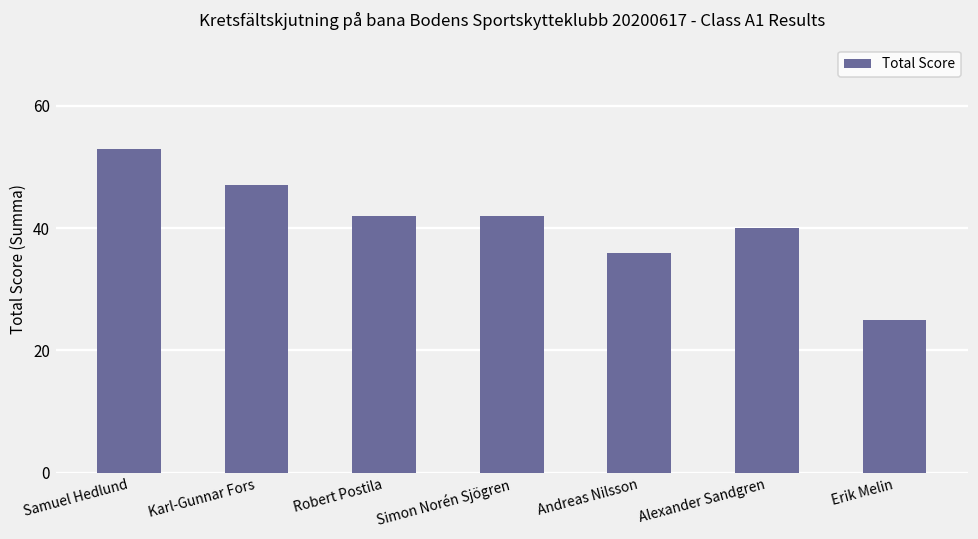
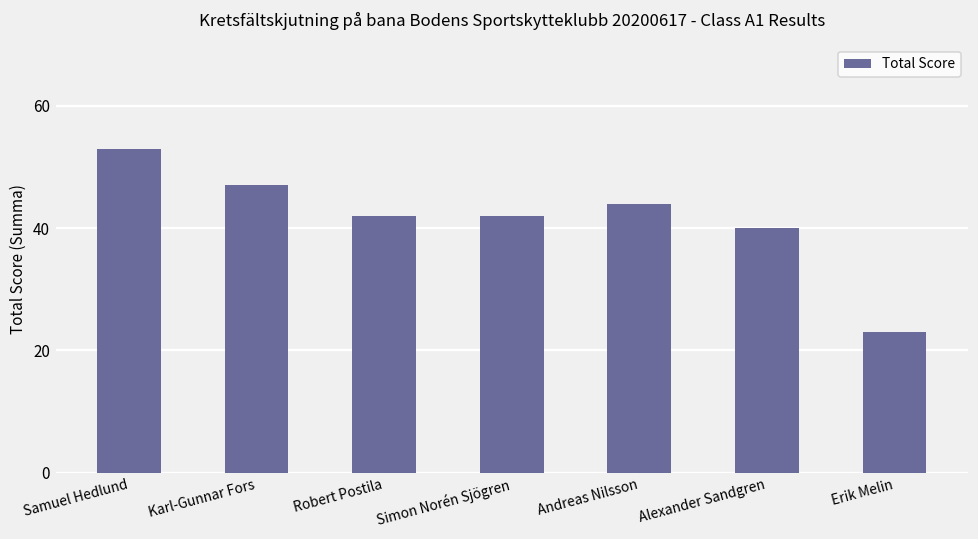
  {
    "Samuel Hedlund": 53,
    "Karl-Gunnar Fors": 47,
    "Robert Postila": 42,
    "Simon Norén Sjögren": 42,
-   "Andreas Nilsson": 36,
+   "Andreas Nilsson": 44,
    "Alexander Sandgren": 40,
-   "Erik Melin": 25
+   "Erik Melin": 23
  }
